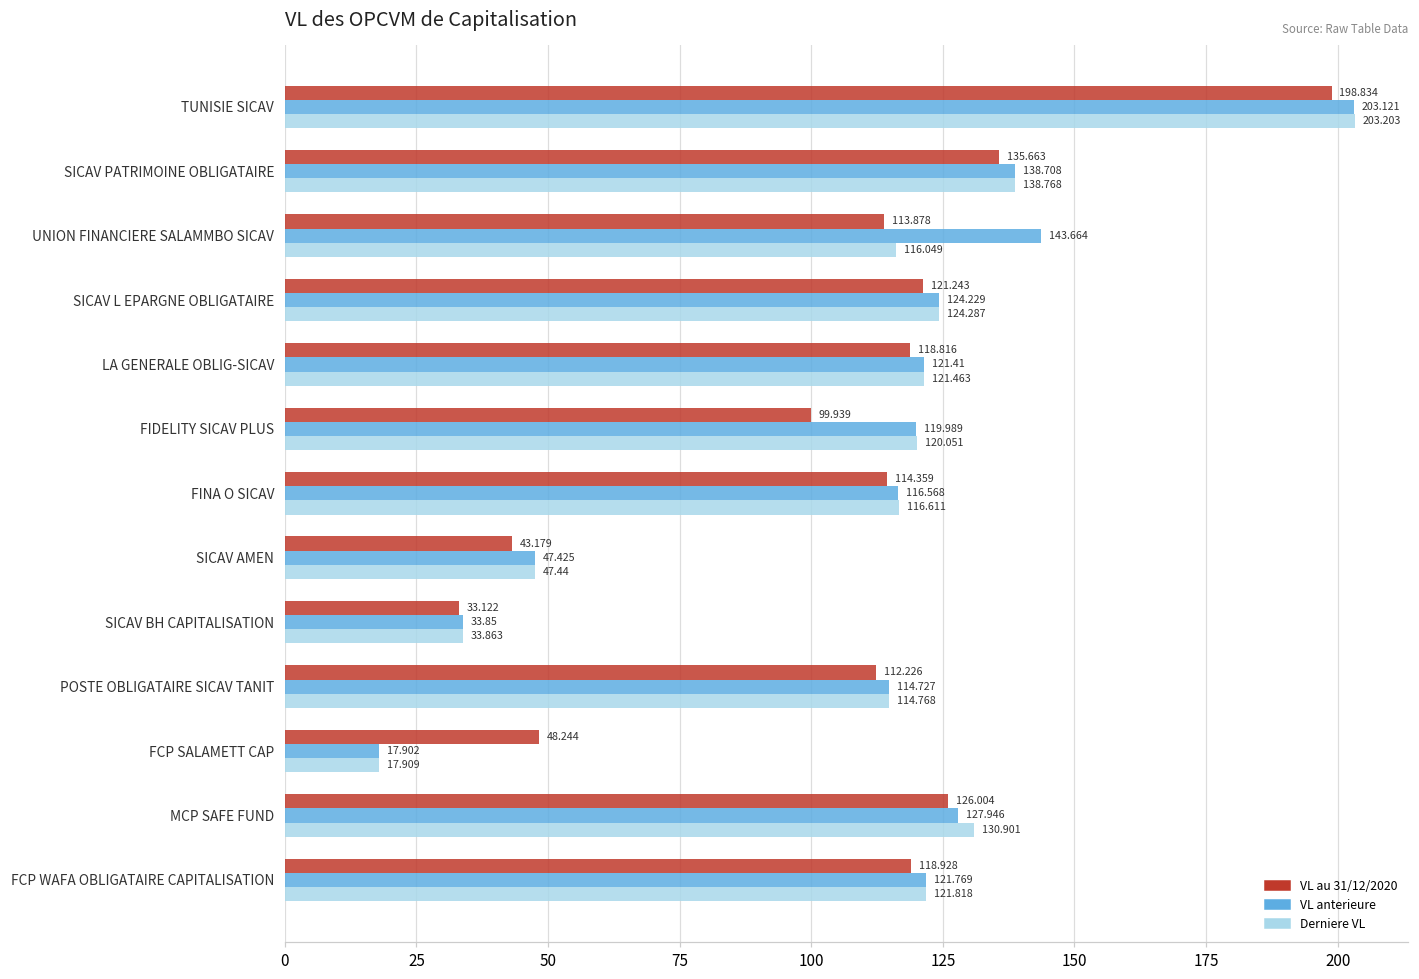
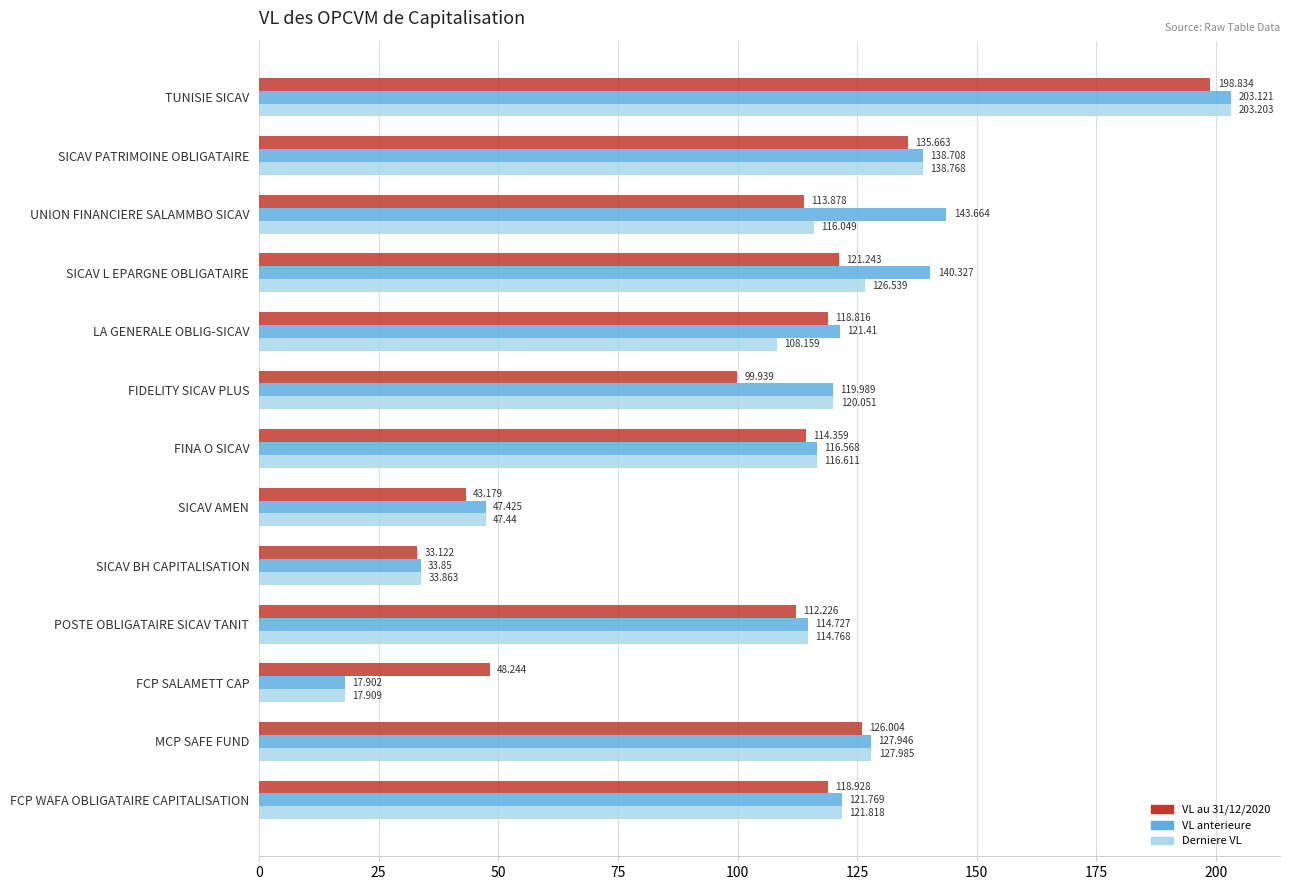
  {
    "VL au 31/12/2020": {
      "TUNISIE SICAV": 198.834,
      "SICAV PATRIMOINE OBLIGATAIRE": 135.663,
      "UNION FINANCIERE SALAMMBO SICAV": 113.878,
      "SICAV L EPARGNE OBLIGATAIRE": 121.243,
      "LA GENERALE OBLIG-SICAV": 118.816,
      "FIDELITY SICAV PLUS": 99.939,
      "FINA O SICAV": 114.359,
      "SICAV AMEN": 43.179,
      "SICAV BH CAPITALISATION": 33.122,
      "POSTE OBLIGATAIRE SICAV TANIT": 112.226,
      "FCP SALAMETT CAP": 48.244,
      "MCP SAFE FUND": 126.004,
      "FCP WAFA OBLIGATAIRE CAPITALISATION": 118.928
    },
    "VL anterieure": {
      "TUNISIE SICAV": 203.121,
      "SICAV PATRIMOINE OBLIGATAIRE": 138.708,
      "UNION FINANCIERE SALAMMBO SICAV": 143.664,
-     "SICAV L EPARGNE OBLIGATAIRE": 124.229,
+     "SICAV L EPARGNE OBLIGATAIRE": 140.327,
      "LA GENERALE OBLIG-SICAV": 121.41,
      "FIDELITY SICAV PLUS": 119.989,
      "FINA O SICAV": 116.568,
      "SICAV AMEN": 47.425,
      "SICAV BH CAPITALISATION": 33.85,
      "POSTE OBLIGATAIRE SICAV TANIT": 114.727,
      "FCP SALAMETT CAP": 17.902,
      "MCP SAFE FUND": 127.946,
      "FCP WAFA OBLIGATAIRE CAPITALISATION": 121.769
    },
    "Derniere VL": {
      "TUNISIE SICAV": 203.203,
      "SICAV PATRIMOINE OBLIGATAIRE": 138.768,
      "UNION FINANCIERE SALAMMBO SICAV": 116.049,
-     "SICAV L EPARGNE OBLIGATAIRE": 124.287,
-     "LA GENERALE OBLIG-SICAV": 121.463,
+     "SICAV L EPARGNE OBLIGATAIRE": 126.539,
+     "LA GENERALE OBLIG-SICAV": 108.159,
      "FIDELITY SICAV PLUS": 120.051,
      "FINA O SICAV": 116.611,
      "SICAV AMEN": 47.44,
      "SICAV BH CAPITALISATION": 33.863,
      "POSTE OBLIGATAIRE SICAV TANIT": 114.768,
      "FCP SALAMETT CAP": 17.909,
-     "MCP SAFE FUND": 130.901,
+     "MCP SAFE FUND": 127.985,
      "FCP WAFA OBLIGATAIRE CAPITALISATION": 121.818
    }
  }
